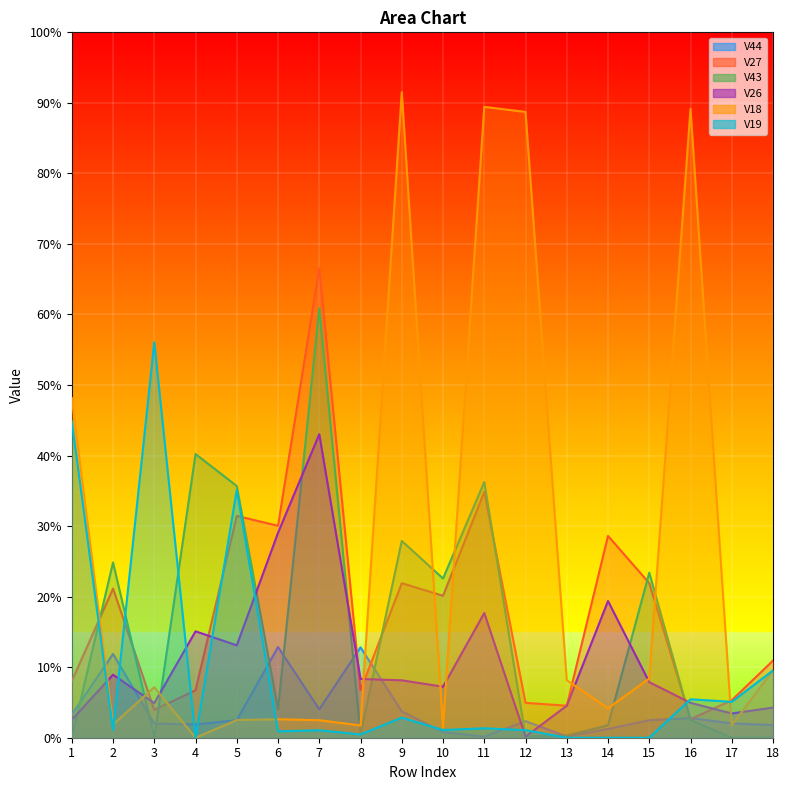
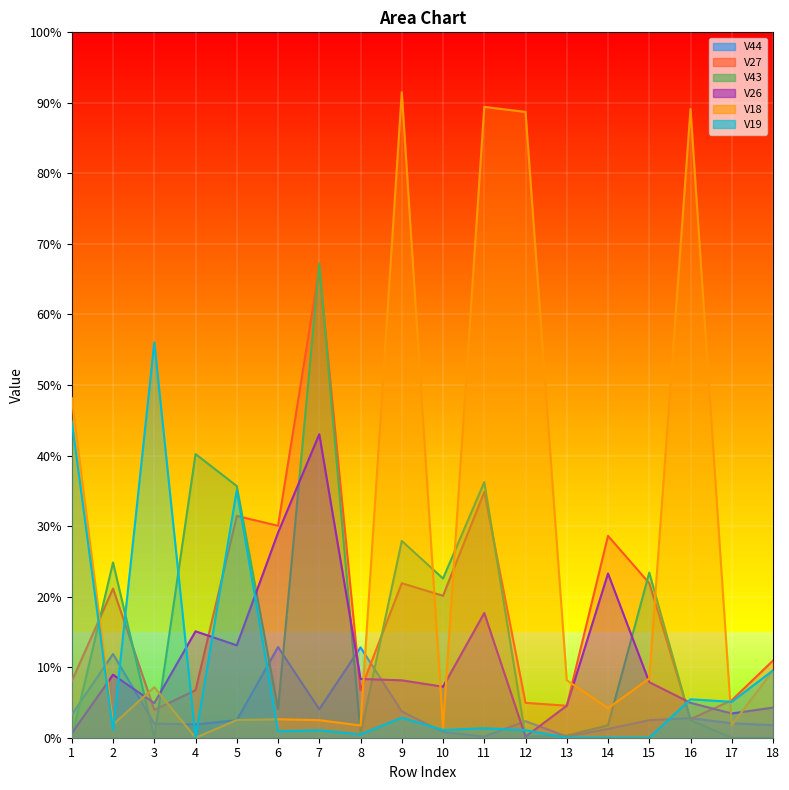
  {
    "V43": {
      "1": "0%",
      "2": "25%",
      "3": "0%",
      "4": "40%",
      "5": "36%",
      "6": "4%",
-     "7": "61%",
+     "7": "67%",
      "9": "28%",
      "10": "23%",
      "11": "36%",
      "14": "2%",
      "15": "23%",
      "17": "0%",
      "18": "0%"
    },
    "V26": {
-     "1": "3%",
+     "1": "1%",
      "2": "9%",
      "3": "5%",
      "4": "15%",
      "5": "13%",
      "6": "29%",
      "7": "43%",
      "8": "8%",
      "9": "8%",
      "10": "7%",
      "11": "18%",
-     "14": "19%",
+     "14": "23%",
      "15": "8%",
      "16": "5%",
      "17": "3%",
      "18": "4%"
    }
  }
